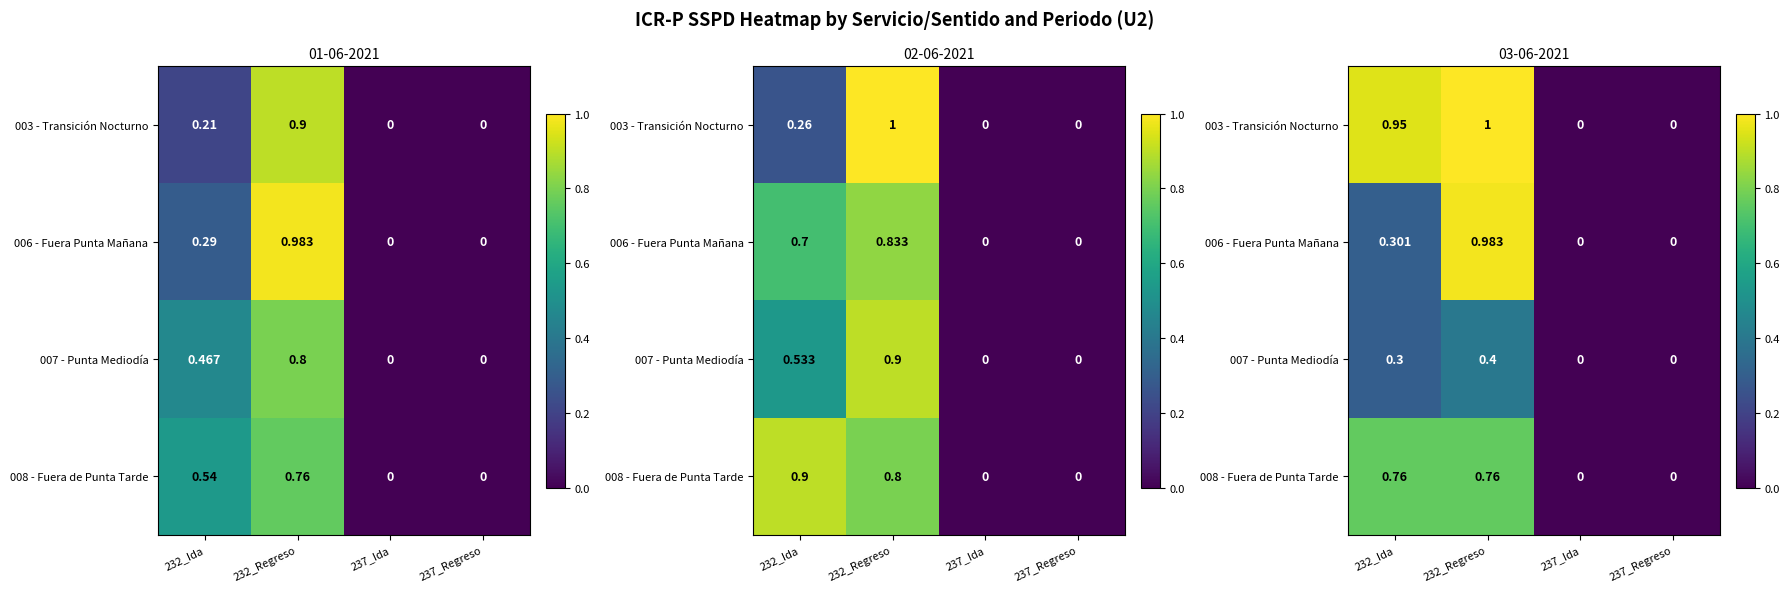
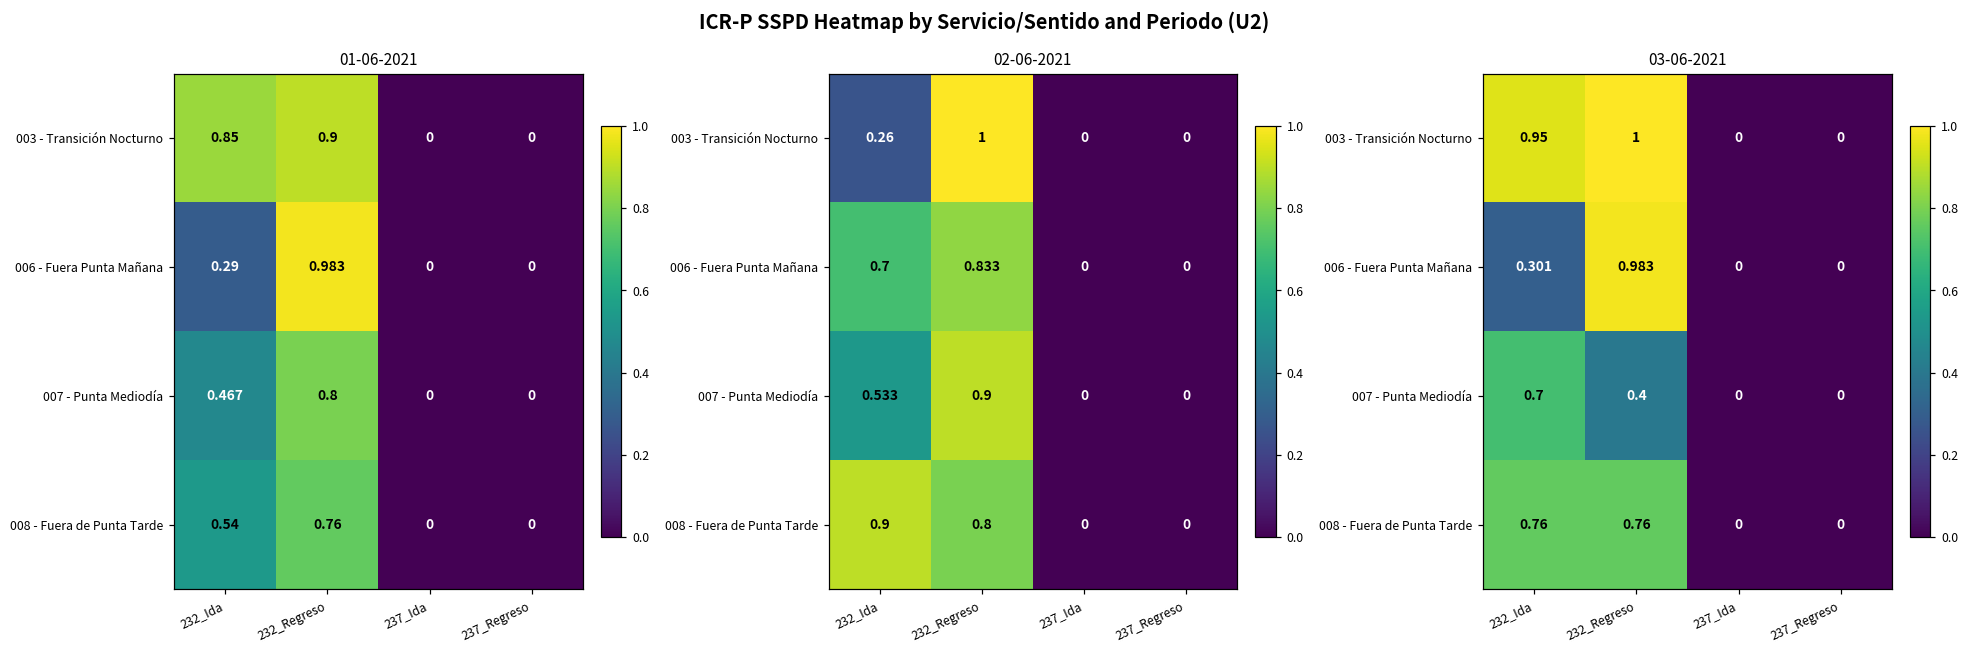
  {
    "01-06-2021": {
      "003 - Transición Nocturno": {
-       "232_Ida": 0.21,
+       "232_Ida": 0.85,
        "232_Regreso": 0.9,
        "237_Ida": 0,
        "237_Regreso": 0
      },
      "006 - Fuera Punta Mañana": {
        "232_Ida": 0.29,
        "232_Regreso": 0.983,
        "237_Ida": 0,
        "237_Regreso": 0
      },
      "007 - Punta Mediodía": {
        "232_Ida": 0.467,
        "232_Regreso": 0.8,
        "237_Ida": 0,
        "237_Regreso": 0
      },
      "008 - Fuera de Punta Tarde": {
        "232_Ida": 0.54,
        "232_Regreso": 0.76,
        "237_Ida": 0,
        "237_Regreso": 0
      }
    },
    "02-06-2021": {
      "003 - Transición Nocturno": {
        "232_Ida": 0.26,
        "232_Regreso": 1,
        "237_Ida": 0,
        "237_Regreso": 0
      },
      "006 - Fuera Punta Mañana": {
        "232_Ida": 0.7,
        "232_Regreso": 0.833,
        "237_Ida": 0,
        "237_Regreso": 0
      },
      "007 - Punta Mediodía": {
        "232_Ida": 0.533,
        "232_Regreso": 0.9,
        "237_Ida": 0,
        "237_Regreso": 0
      },
      "008 - Fuera de Punta Tarde": {
        "232_Ida": 0.9,
        "232_Regreso": 0.8,
        "237_Ida": 0,
        "237_Regreso": 0
      }
    },
    "03-06-2021": {
      "003 - Transición Nocturno": {
        "232_Ida": 0.95,
        "232_Regreso": 1,
        "237_Ida": 0,
        "237_Regreso": 0
      },
      "006 - Fuera Punta Mañana": {
        "232_Ida": 0.301,
        "232_Regreso": 0.983,
        "237_Ida": 0,
        "237_Regreso": 0
      },
      "007 - Punta Mediodía": {
-       "232_Ida": 0.3,
+       "232_Ida": 0.7,
        "232_Regreso": 0.4,
        "237_Ida": 0,
        "237_Regreso": 0
      },
      "008 - Fuera de Punta Tarde": {
        "232_Ida": 0.76,
        "232_Regreso": 0.76,
        "237_Ida": 0,
        "237_Regreso": 0
      }
    }
  }
